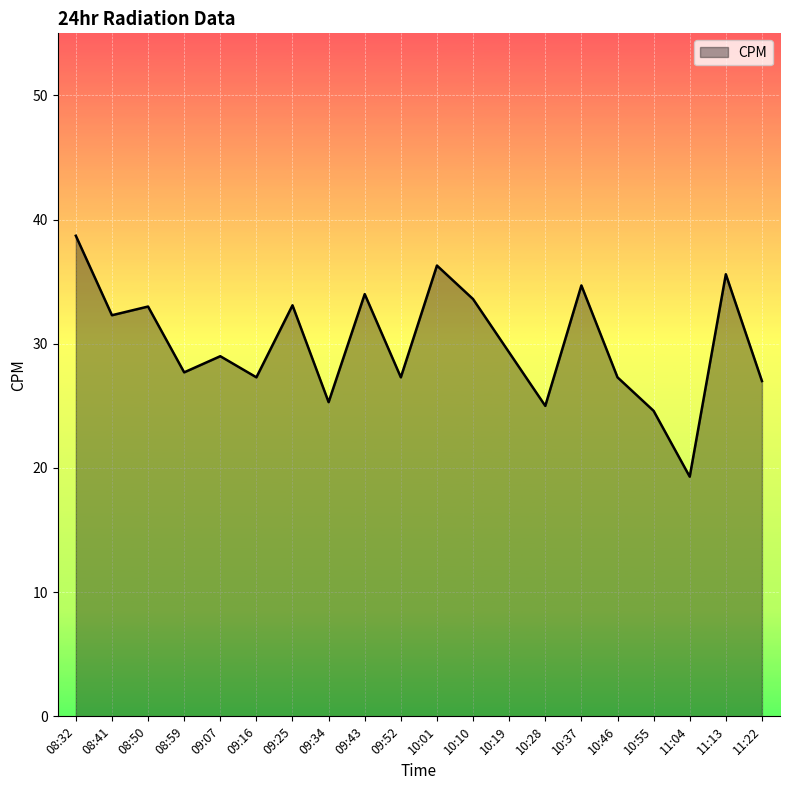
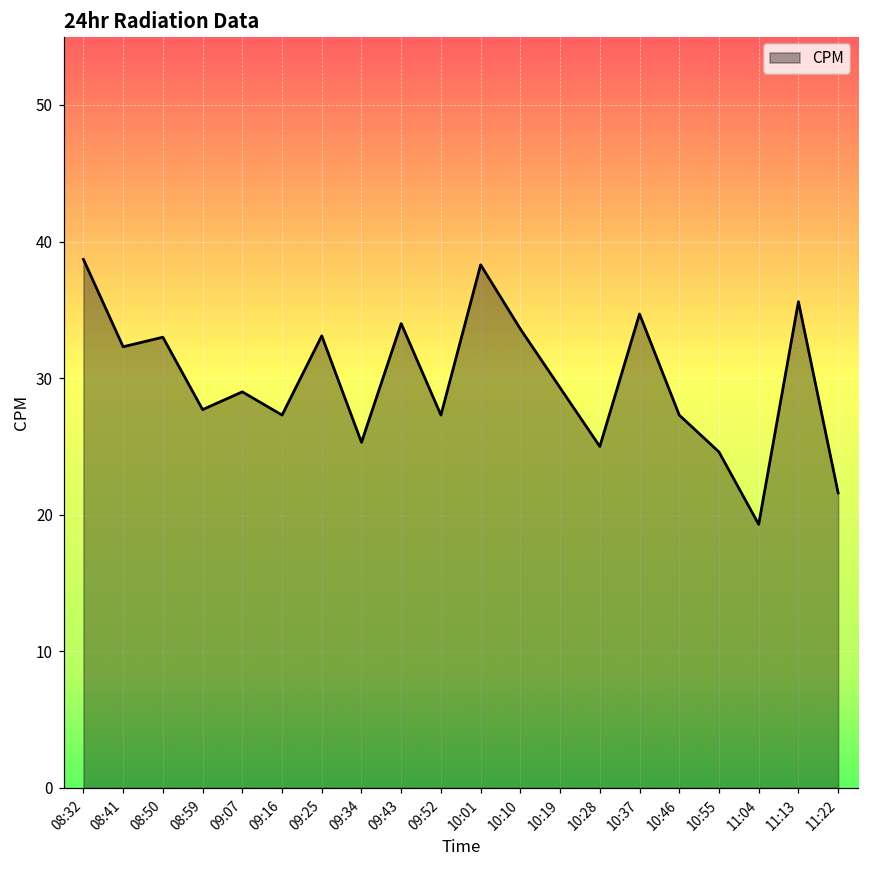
  {
    "08:32": 38.7,
    "08:41": 32.3,
    "08:50": 33.0,
    "08:59": 27.7,
    "09:07": 29.0,
    "09:16": 27.3,
    "09:25": 33.1,
    "09:34": 25.3,
    "09:43": 34.0,
    "09:52": 27.3,
-   "10:01": 36.3,
+   "10:01": 38.3,
    "10:10": 33.6,
    "10:19": 29.3,
    "10:28": 25.0,
    "10:37": 34.7,
    "10:46": 27.3,
    "10:55": 24.6,
    "11:04": 19.3,
    "11:13": 35.6,
-   "11:22": 27.0
+   "11:22": 21.6
  }
